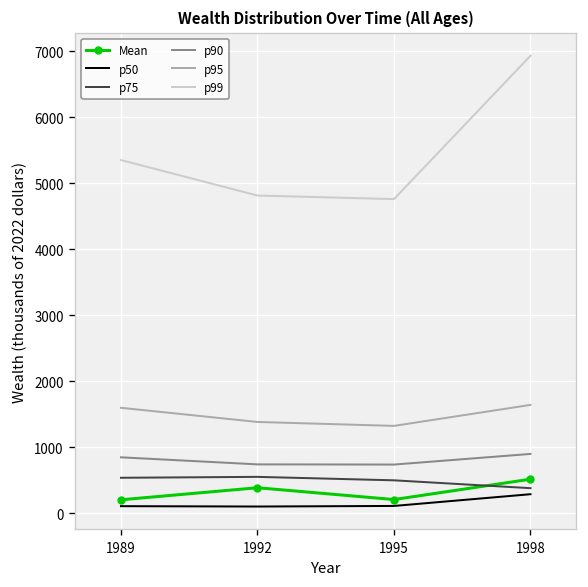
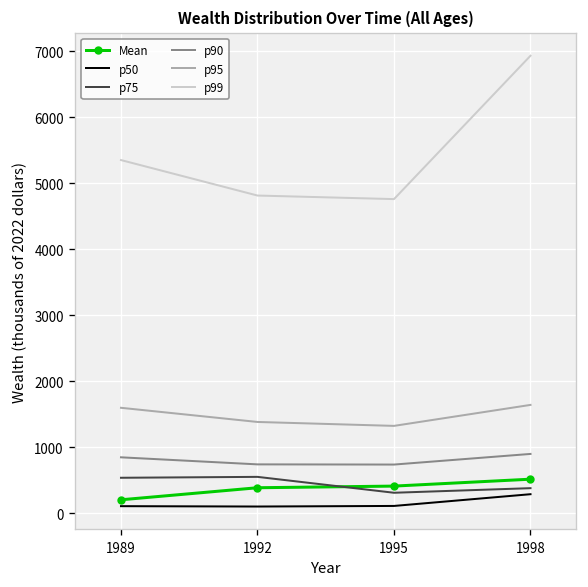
  {
    "Mean": {
      "1989": 200,
      "1992": 400,
-     "1995": 200,
+     "1995": 400,
      "1998": 500
    },
    "p50": {
      "1989": 100,
      "1992": 100,
      "1995": 100,
      "1998": 300
    },
    "p75": {
      "1989": 500,
      "1992": 600,
-     "1995": 500,
+     "1995": 300,
      "1998": 400
    }
  }
